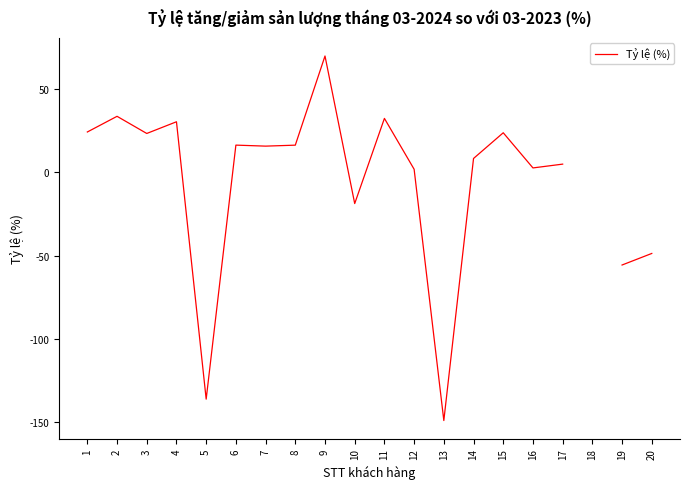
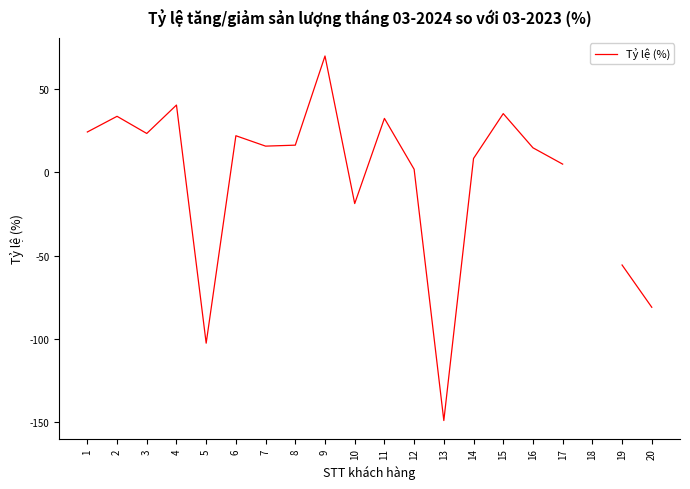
  {
    "1": 24,
    "2": 34,
    "3": 23,
-   "4": 30,
-   "5": -136,
-   "6": 16,
+   "4": 40,
+   "5": -103,
+   "6": 22,
    "7": 16,
    "8": 16,
    "9": 70,
    "10": -19,
    "11": 32,
    "12": 2,
    "13": -149,
    "14": 8,
-   "15": 24,
-   "16": 3,
+   "15": 35,
+   "16": 15,
    "17": 5,
    "19": -56,
-   "20": -49
+   "20": -81
  }
